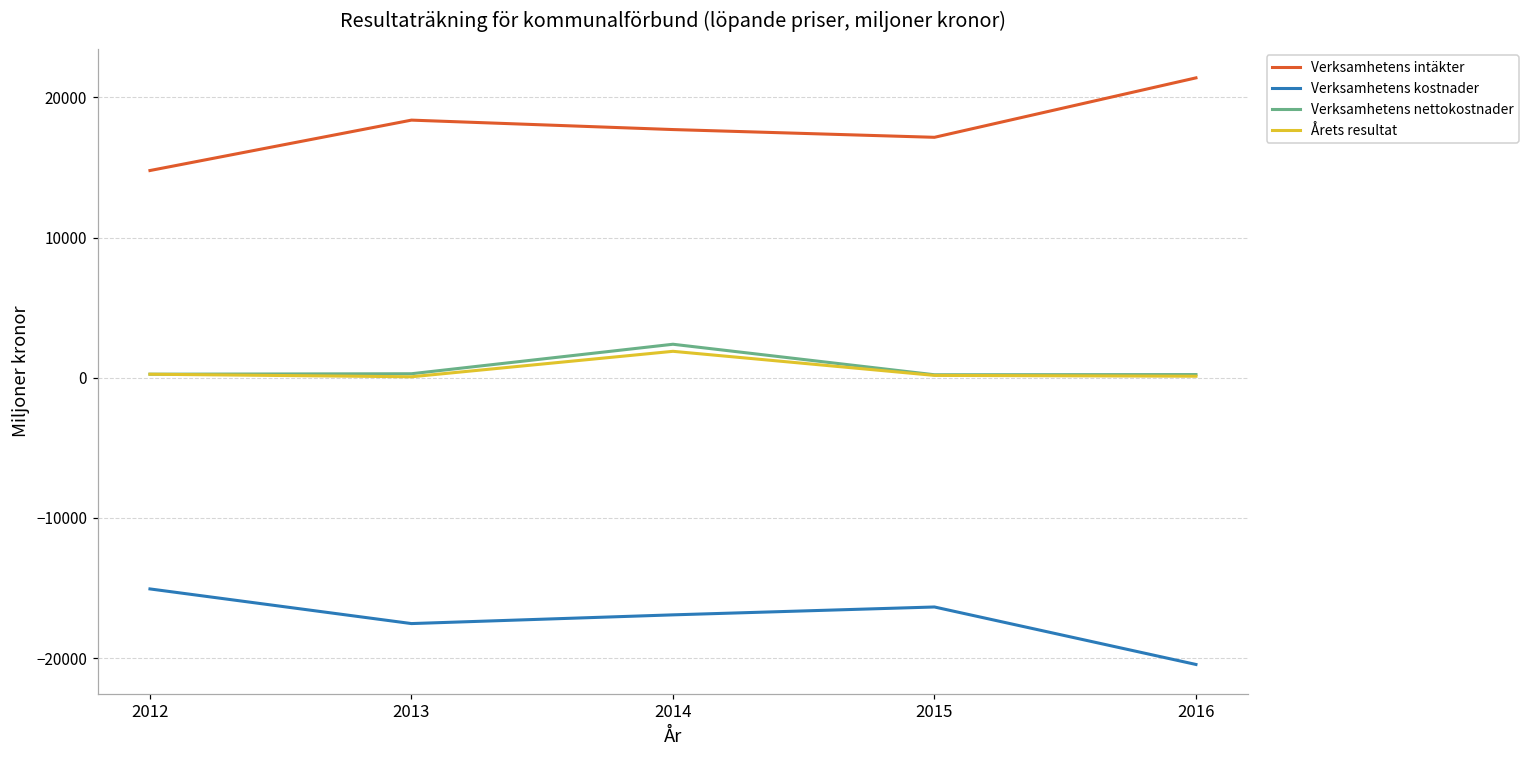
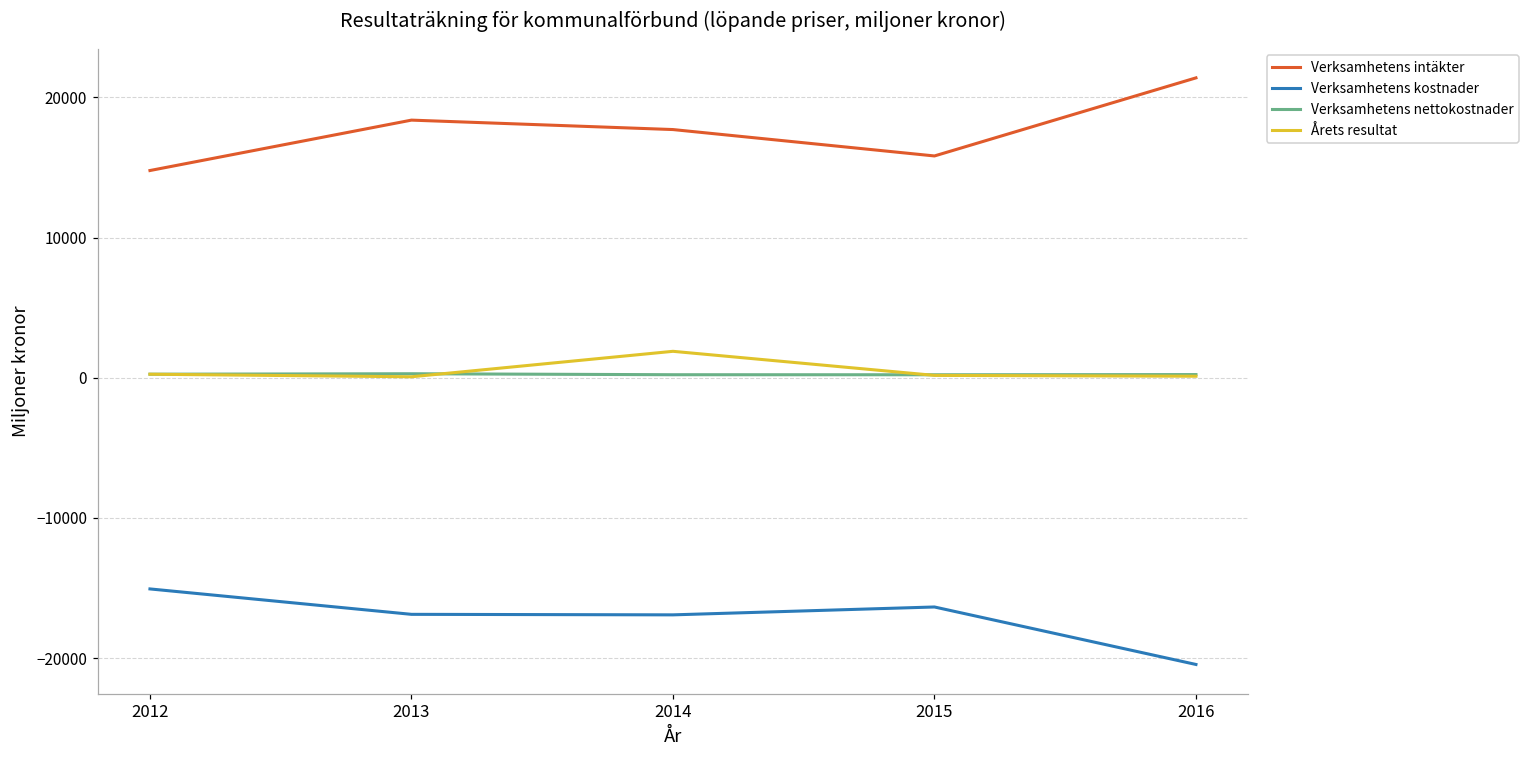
  {
    "Verksamhetens intäkter": {
      "2012": 14800,
      "2013": 18400,
      "2014": 17700,
-     "2015": 17200,
+     "2015": 15800,
      "2016": 21400
    },
    "Verksamhetens kostnader": {
      "2012": -15100,
-     "2013": -17500,
+     "2013": -16900,
      "2014": -16900,
      "2015": -16400,
      "2016": -20500
    },
    "Verksamhetens nettokostnader": {
      "2013": 300,
-     "2014": 2400
+     "2014": 200
    },
    "Årets resultat": {
      "2013": 100,
      "2014": 1900
    }
  }
